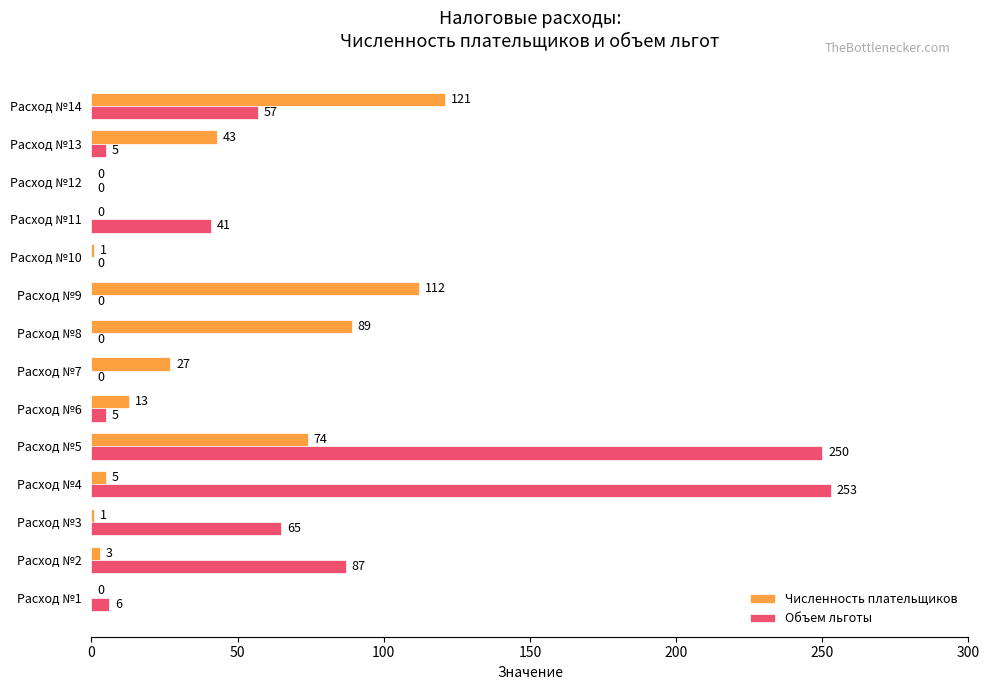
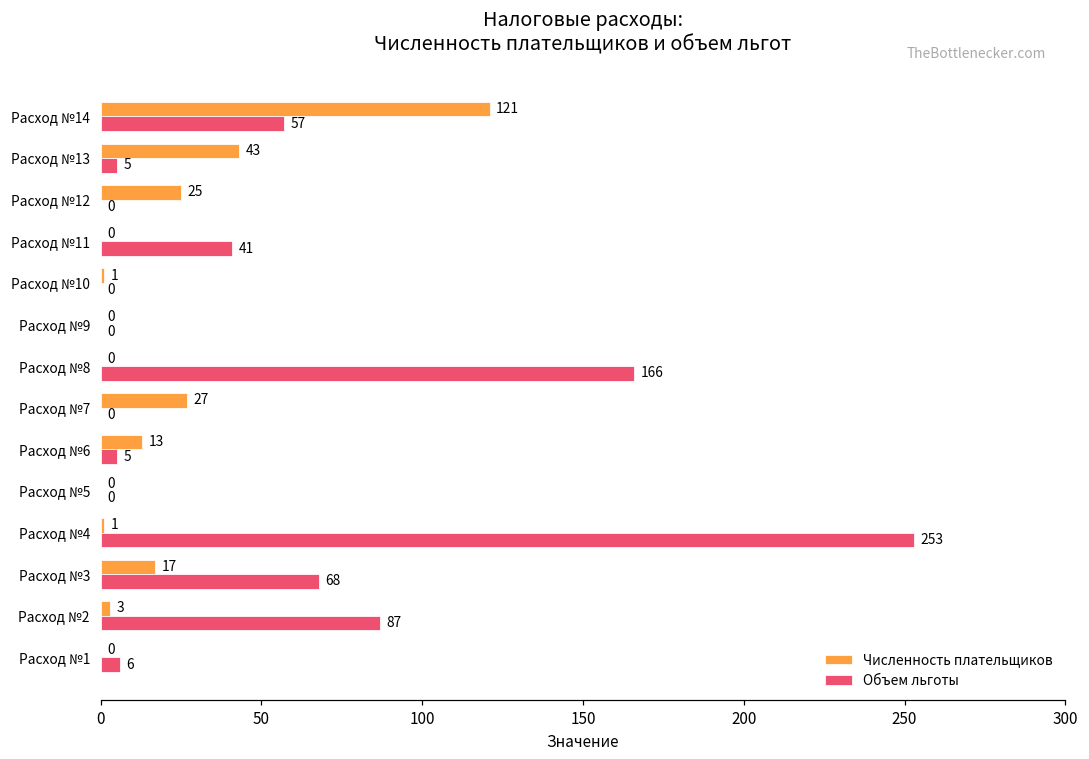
  {
    "Численность плательщиков": {
      "Расход №14": 121,
      "Расход №13": 43,
-     "Расход №12": 0,
+     "Расход №12": 25,
      "Расход №11": 0,
      "Расход №10": 1,
-     "Расход №9": 112,
-     "Расход №8": 89,
+     "Расход №9": 0,
+     "Расход №8": 0,
      "Расход №7": 27,
      "Расход №6": 13,
-     "Расход №5": 74,
-     "Расход №4": 5,
-     "Расход №3": 1,
+     "Расход №5": 0,
+     "Расход №4": 1,
+     "Расход №3": 17,
      "Расход №2": 3,
      "Расход №1": 0
    },
    "Объем льготы": {
      "Расход №14": 57,
      "Расход №13": 5,
      "Расход №12": 0,
      "Расход №11": 41,
      "Расход №10": 0,
      "Расход №9": 0,
-     "Расход №8": 0,
+     "Расход №8": 166,
      "Расход №7": 0,
      "Расход №6": 5,
-     "Расход №5": 250,
+     "Расход №5": 0,
      "Расход №4": 253,
-     "Расход №3": 65,
+     "Расход №3": 68,
      "Расход №2": 87,
      "Расход №1": 6
    }
  }
